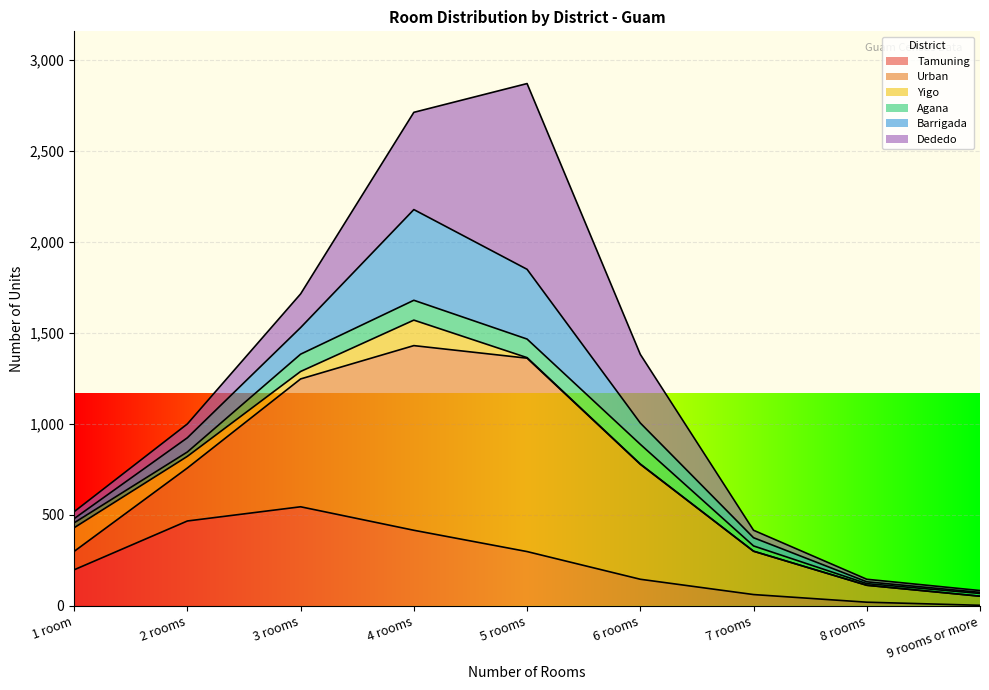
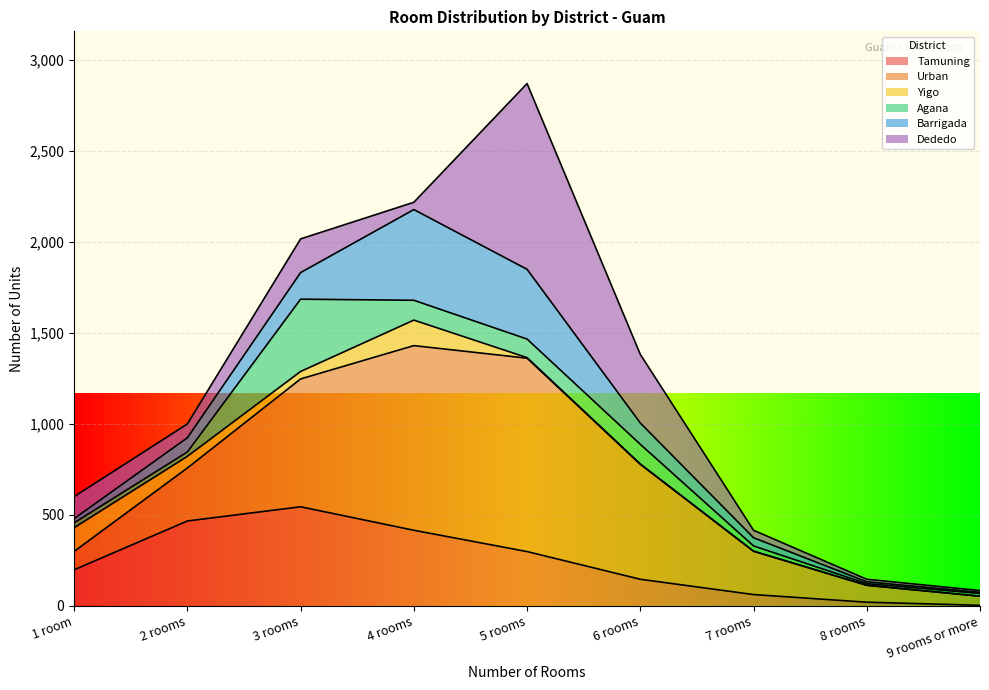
  {
    "Yigo": {
      "1 room": "130",
      "2 rooms": "60",
      "3 rooms": "40",
      "4 rooms": "140"
    },
    "Agana": {
      "1 room": "30",
      "2 rooms": "20",
-     "3 rooms": "100",
+     "3 rooms": "400",
      "4 rooms": "110",
      "5 rooms": "100",
      "6 rooms": "110",
      "7 rooms": "30"
    },
    "Barrigada": {
      "1 room": "20",
      "2 rooms": "80",
      "3 rooms": "150",
      "4 rooms": "500",
      "5 rooms": "380",
      "6 rooms": "120",
      "7 rooms": "50"
    },
    "Dededo": {
-     "1 room": "40",
+     "1 room": "120",
      "2 rooms": "80",
      "3 rooms": "190",
-     "4 rooms": "530",
+     "4 rooms": "40",
      "5 rooms": "1,020",
      "6 rooms": "380",
      "7 rooms": "40"
    }
  }
